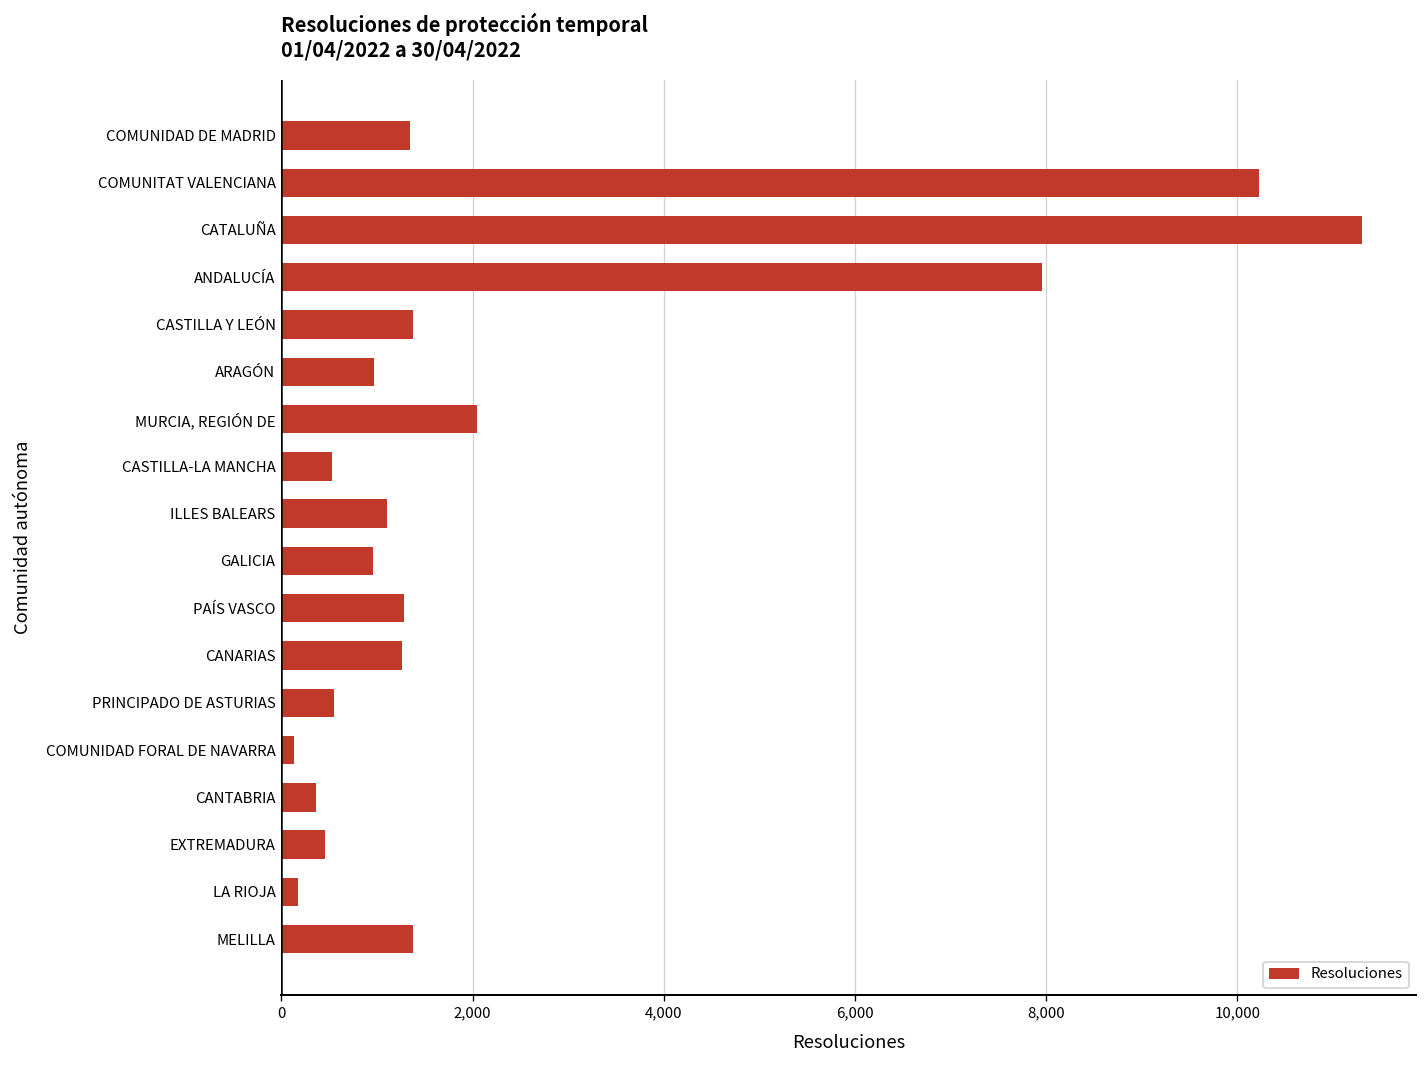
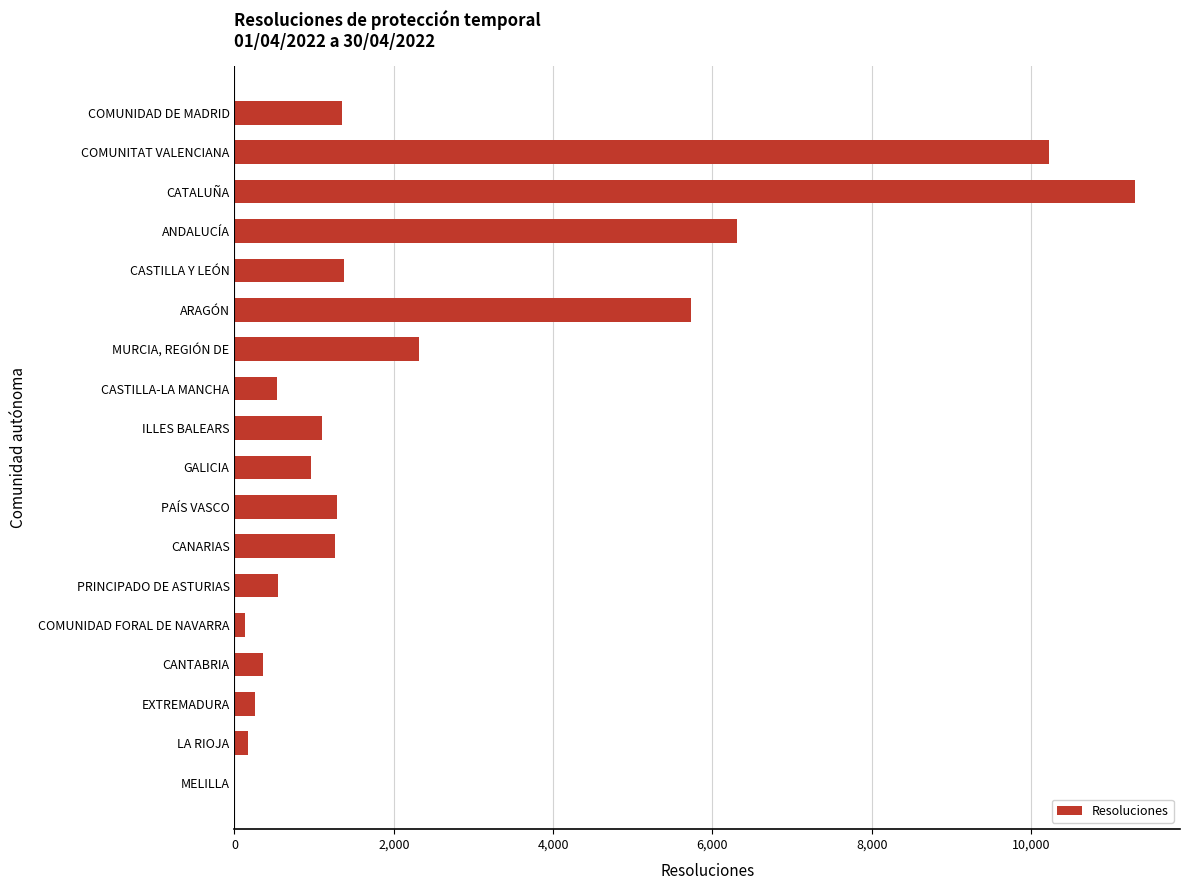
  {
    "COMUNIDAD DE MADRID": "1,300",
    "COMUNITAT VALENCIANA": "10,200",
    "CATALUÑA": "11,300",
-   "ANDALUCÍA": "8,000",
+   "ANDALUCÍA": "6,300",
    "CASTILLA Y LEÓN": "1,400",
-   "ARAGÓN": "1,000",
-   "MURCIA, REGIÓN DE": "2,000",
+   "ARAGÓN": "5,700",
+   "MURCIA, REGIÓN DE": "2,300",
    "CASTILLA-LA MANCHA": "500",
    "ILLES BALEARS": "1,100",
    "GALICIA": "1,000",
    "PAÍS VASCO": "1,300",
    "CANARIAS": "1,300",
    "PRINCIPADO DE ASTURIAS": "600",
    "COMUNIDAD FORAL DE NAVARRA": "100",
    "CANTABRIA": "400",
-   "EXTREMADURA": "500",
+   "EXTREMADURA": "300",
    "LA RIOJA": "200",
-   "MELILLA": "1,400"
+   "MELILLA": "0"
  }
